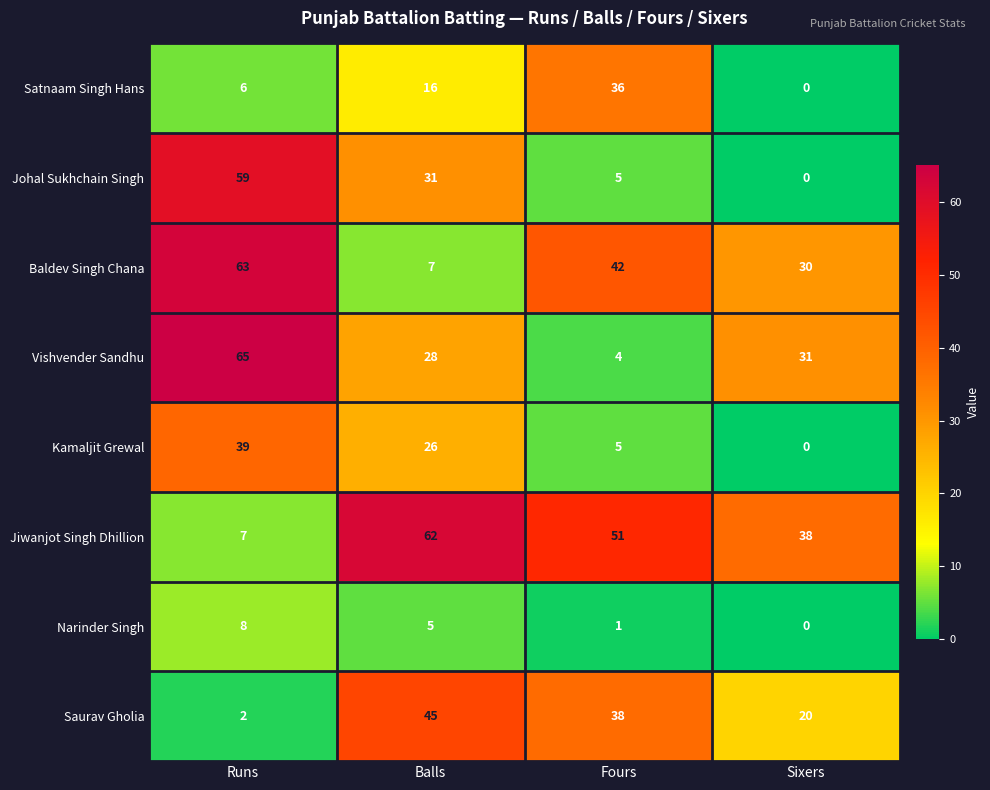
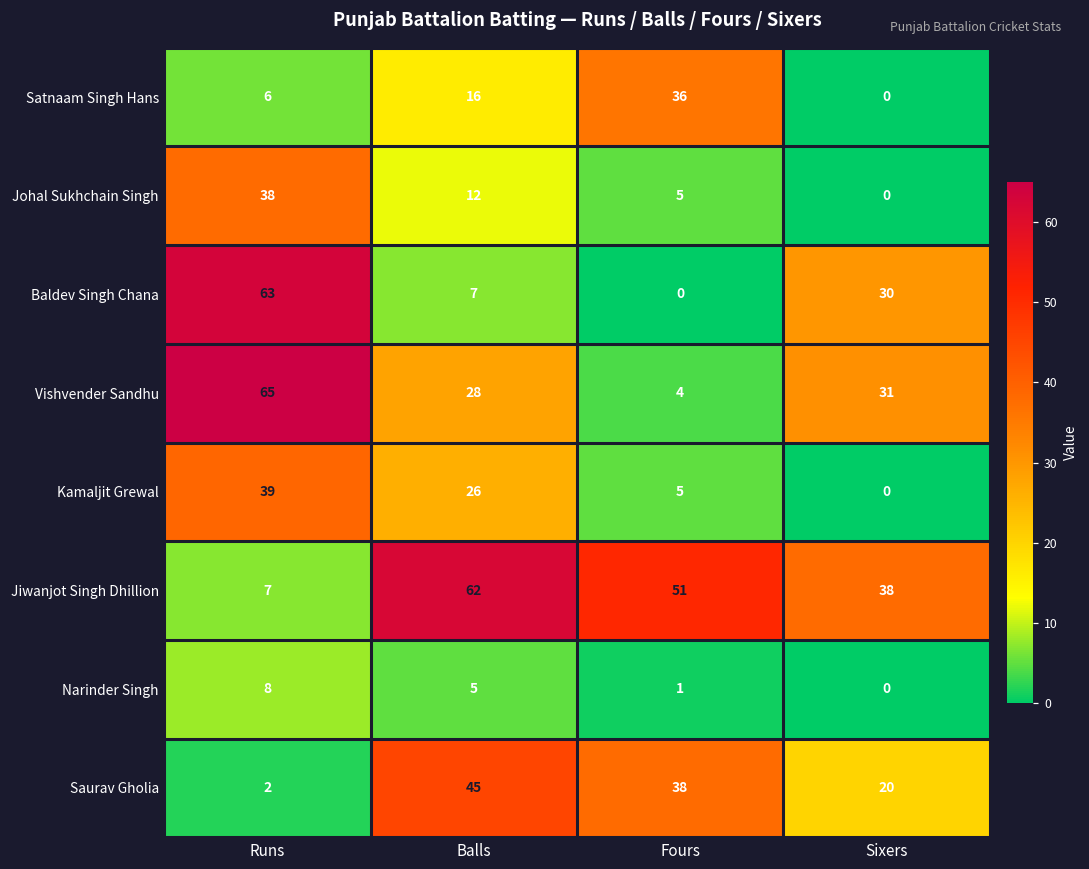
  {
    "Satnaam Singh Hans": {
      "Runs": 6,
      "Balls": 16,
      "Fours": 36,
      "Sixers": 0
    },
    "Johal Sukhchain Singh": {
-     "Runs": 59,
-     "Balls": 31,
+     "Runs": 38,
+     "Balls": 12,
      "Fours": 5,
      "Sixers": 0
    },
    "Baldev Singh Chana": {
      "Runs": 63,
      "Balls": 7,
-     "Fours": 42,
+     "Fours": 0,
      "Sixers": 30
    },
    "Vishvender Sandhu": {
      "Runs": 65,
      "Balls": 28,
      "Fours": 4,
      "Sixers": 31
    },
    "Kamaljit Grewal": {
      "Runs": 39,
      "Balls": 26,
      "Fours": 5,
      "Sixers": 0
    },
    "Jiwanjot Singh Dhillion": {
      "Runs": 7,
      "Balls": 62,
      "Fours": 51,
      "Sixers": 38
    },
    "Narinder Singh": {
      "Runs": 8,
      "Balls": 5,
      "Fours": 1,
      "Sixers": 0
    },
    "Saurav Gholia": {
      "Runs": 2,
      "Balls": 45,
      "Fours": 38,
      "Sixers": 20
    }
  }
